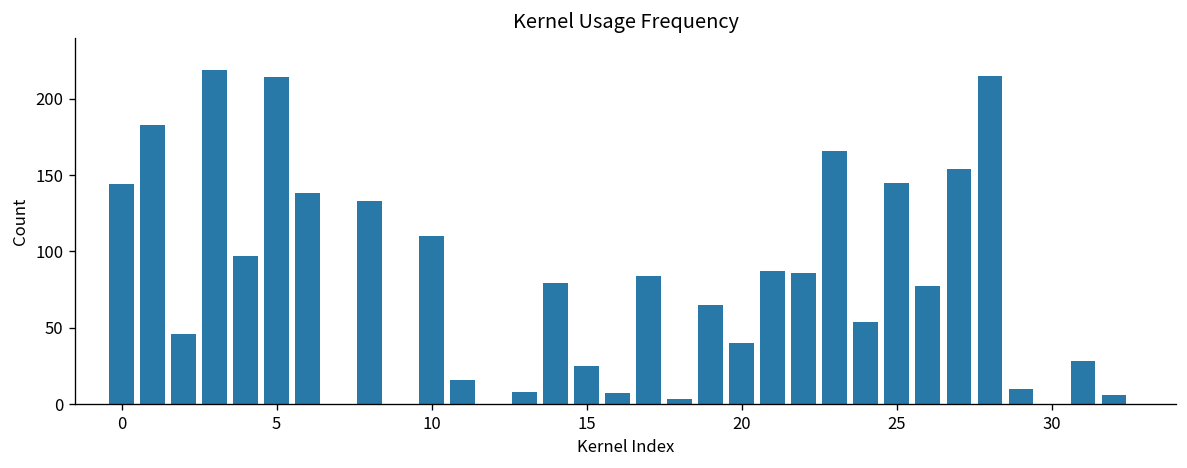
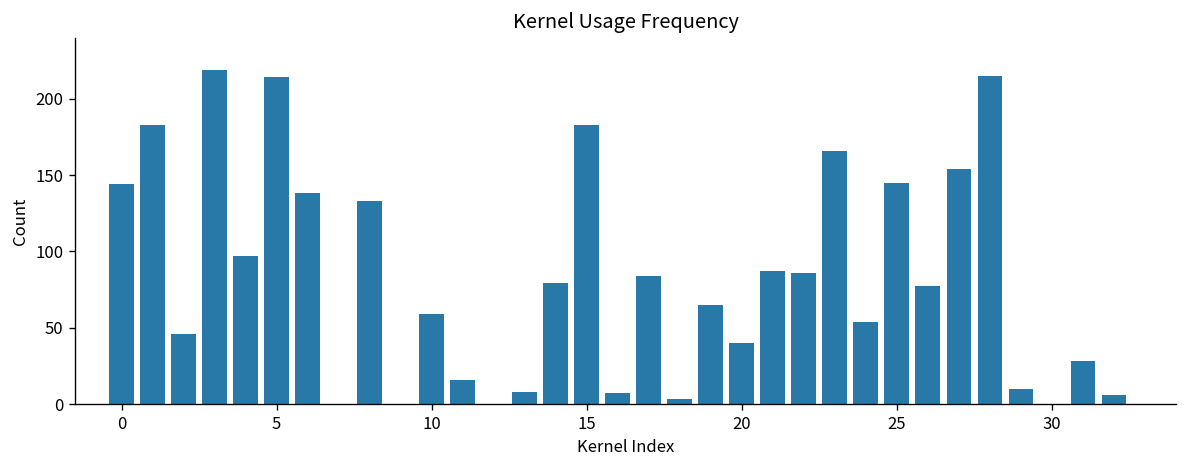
  {
    "0": 144,
    "5": 214,
-   "10": 110,
-   "15": 25,
+   "10": 59,
+   "15": 183,
    "20": 40,
    "25": 145
  }
